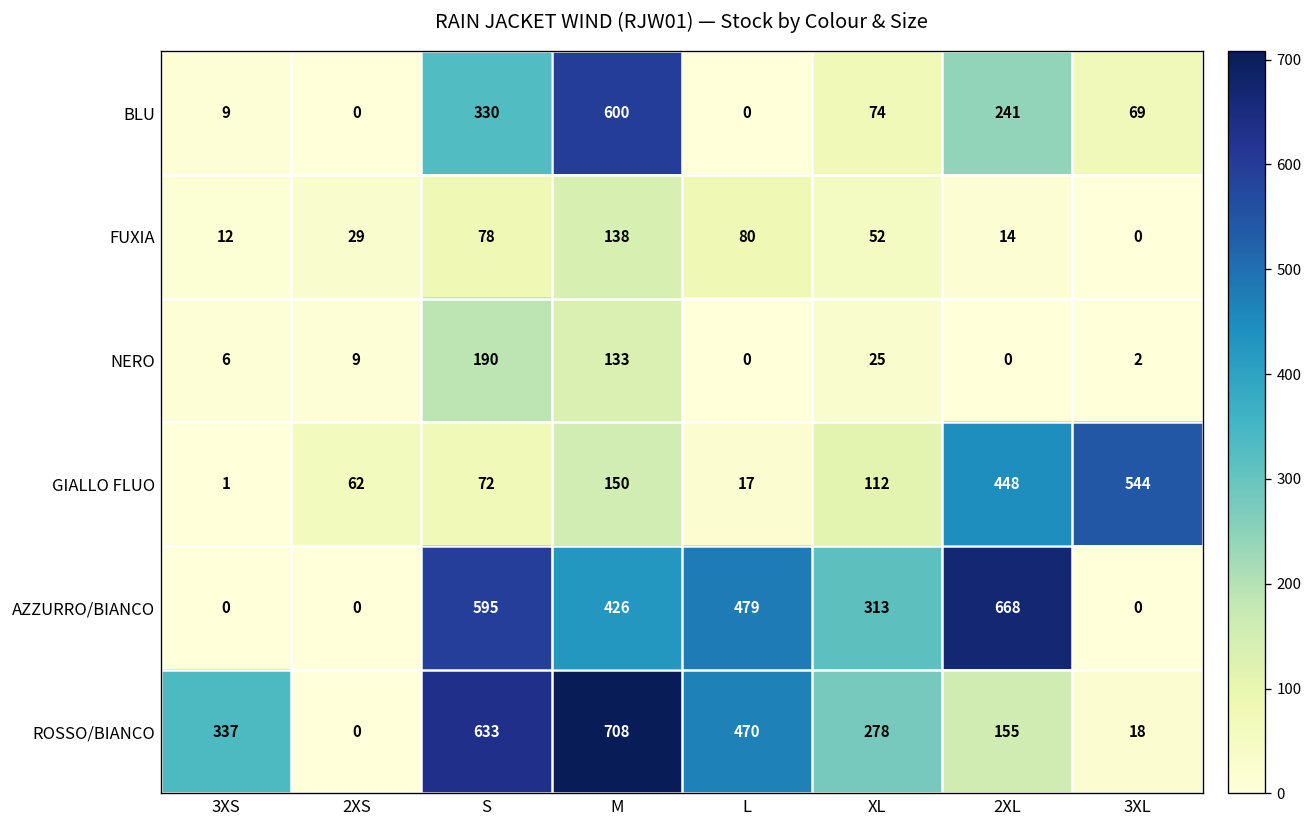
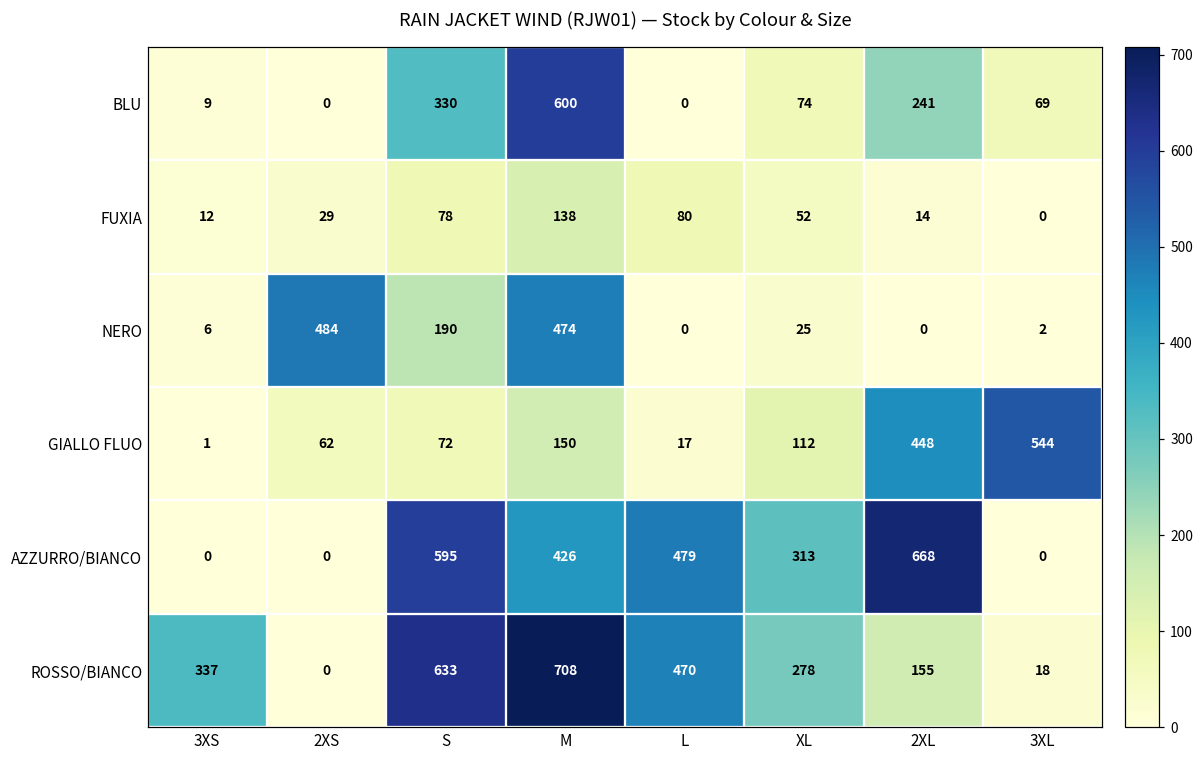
  {
    "BLU": {
      "3XS": 9,
      "2XS": 0,
      "S": 330,
      "M": 600,
      "L": 0,
      "XL": 74,
      "2XL": 241,
      "3XL": 69
    },
    "FUXIA": {
      "3XS": 12,
      "2XS": 29,
      "S": 78,
      "M": 138,
      "L": 80,
      "XL": 52,
      "2XL": 14,
      "3XL": 0
    },
    "NERO": {
      "3XS": 6,
-     "2XS": 9,
+     "2XS": 484,
      "S": 190,
-     "M": 133,
+     "M": 474,
      "L": 0,
      "XL": 25,
      "2XL": 0,
      "3XL": 2
    },
    "GIALLO FLUO": {
      "3XS": 1,
      "2XS": 62,
      "S": 72,
      "M": 150,
      "L": 17,
      "XL": 112,
      "2XL": 448,
      "3XL": 544
    },
    "AZZURRO/BIANCO": {
      "3XS": 0,
      "2XS": 0,
      "S": 595,
      "M": 426,
      "L": 479,
      "XL": 313,
      "2XL": 668,
      "3XL": 0
    },
    "ROSSO/BIANCO": {
      "3XS": 337,
      "2XS": 0,
      "S": 633,
      "M": 708,
      "L": 470,
      "XL": 278,
      "2XL": 155,
      "3XL": 18
    }
  }
